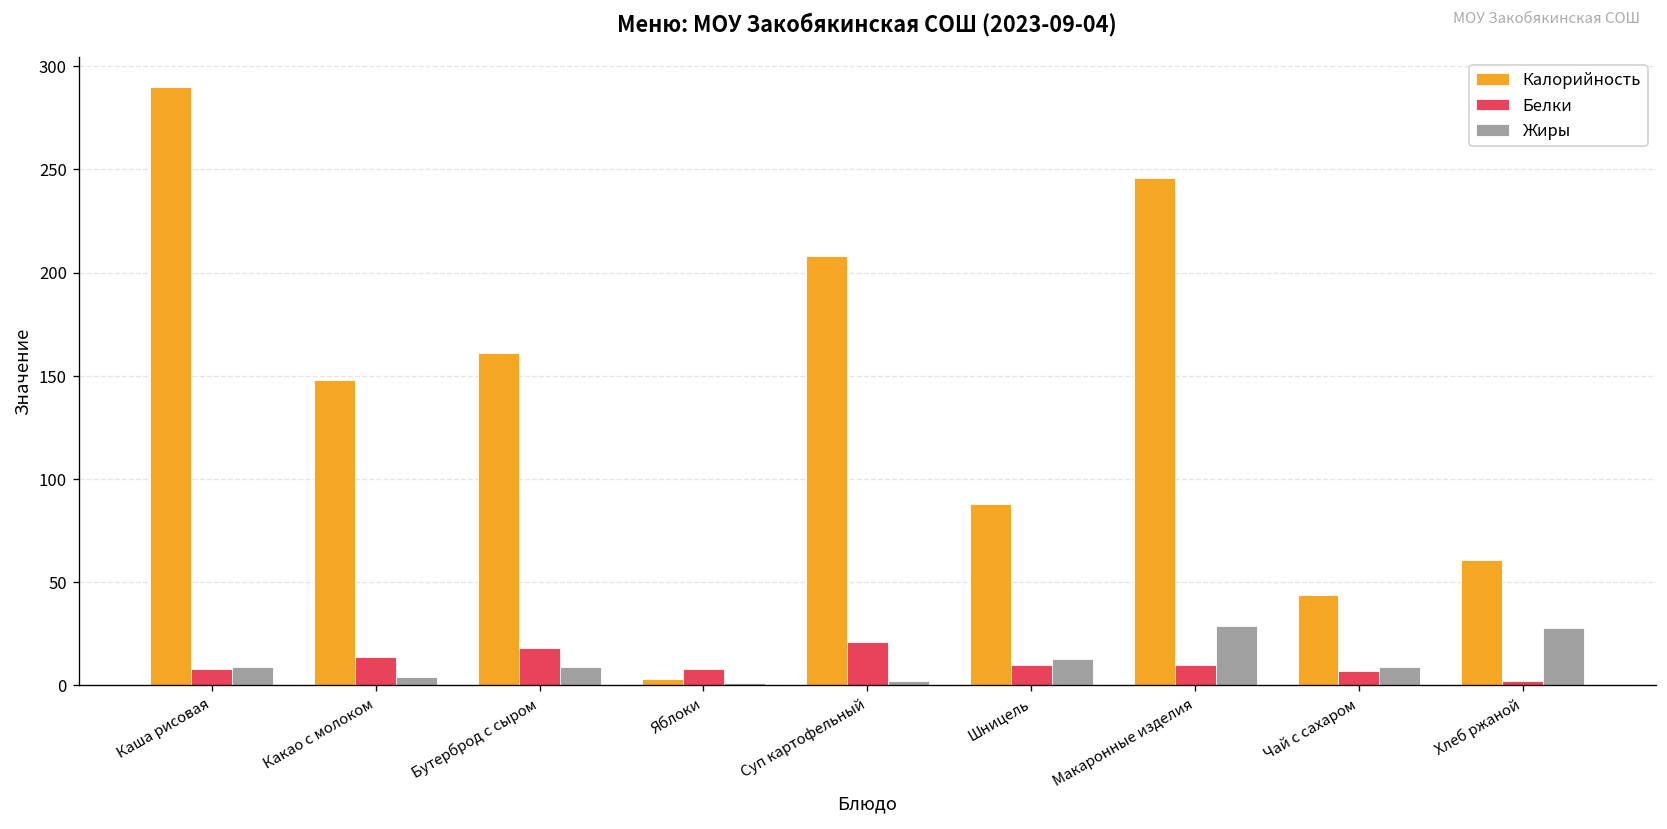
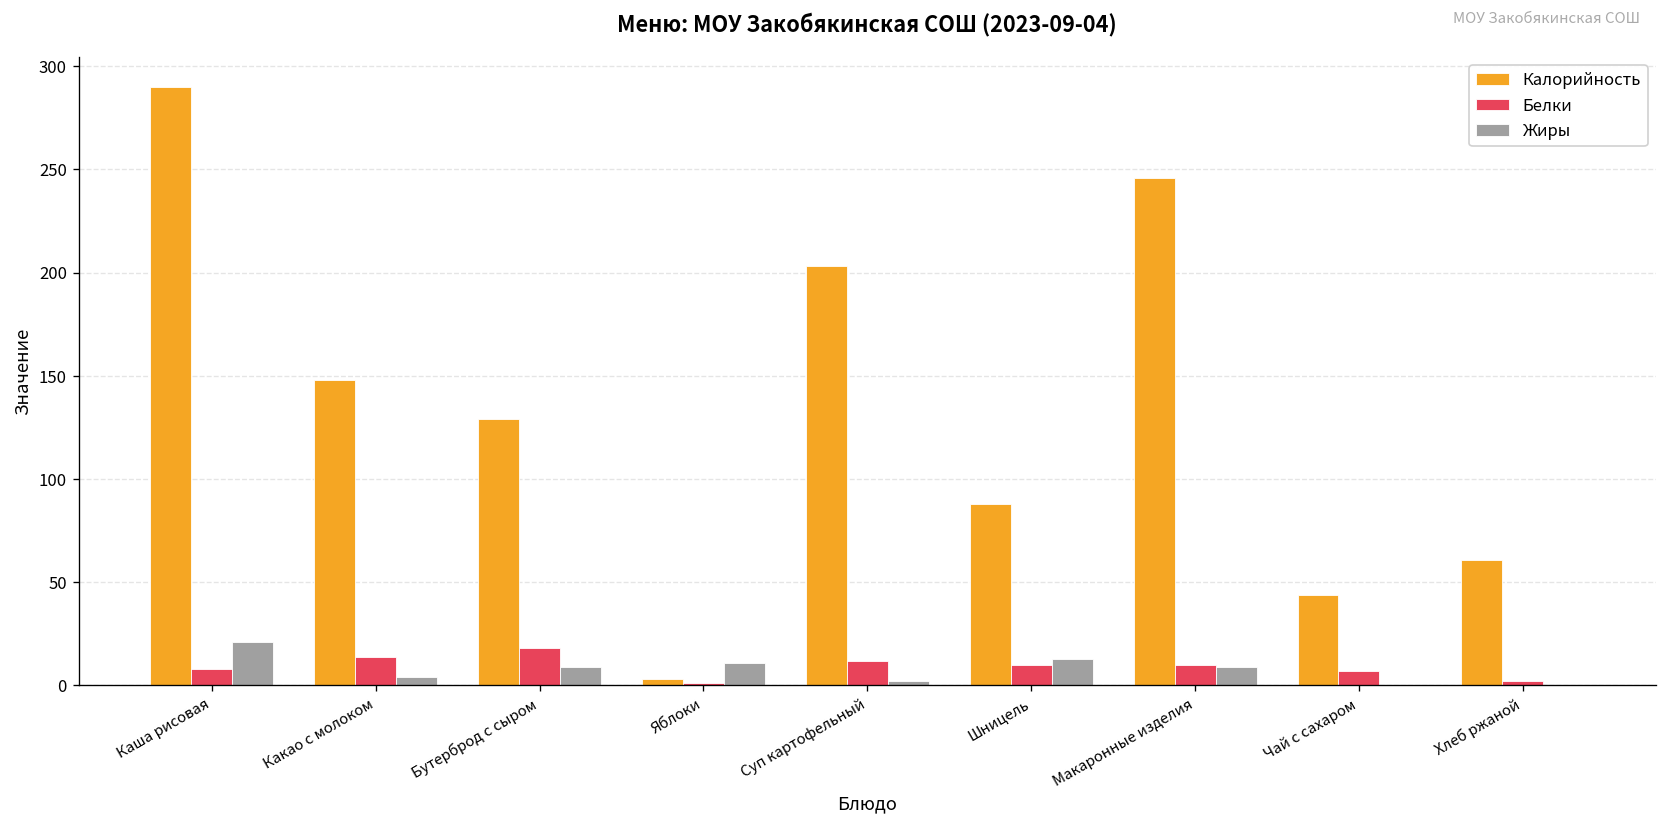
  {
    "Калорийность": {
      "Каша рисовая": 290,
      "Какао с молоком": 148,
-     "Бутерброд с сыром": 161,
+     "Бутерброд с сыром": 129,
      "Яблоки": 3,
-     "Суп картофельный": 208,
+     "Суп картофельный": 203,
      "Шницель": 88,
      "Макаронные изделия": 246,
      "Чай с сахаром": 44,
      "Хлеб ржаной": 61
    },
    "Белки": {
      "Каша рисовая": 8,
      "Какао с молоком": 14,
      "Бутерброд с сыром": 18,
-     "Яблоки": 8,
-     "Суп картофельный": 21,
+     "Яблоки": 1,
+     "Суп картофельный": 12,
      "Шницель": 10,
      "Макаронные изделия": 10,
      "Чай с сахаром": 7,
      "Хлеб ржаной": 2
    },
    "Жиры": {
-     "Каша рисовая": 9,
+     "Каша рисовая": 21,
      "Какао с молоком": 4,
      "Бутерброд с сыром": 9,
-     "Яблоки": 1,
+     "Яблоки": 11,
      "Суп картофельный": 2,
      "Шницель": 13,
-     "Макаронные изделия": 29,
-     "Чай с сахаром": 9,
-     "Хлеб ржаной": 28
+     "Макаронные изделия": 9,
+     "Чай с сахаром": 0,
+     "Хлеб ржаной": 0
    }
  }
